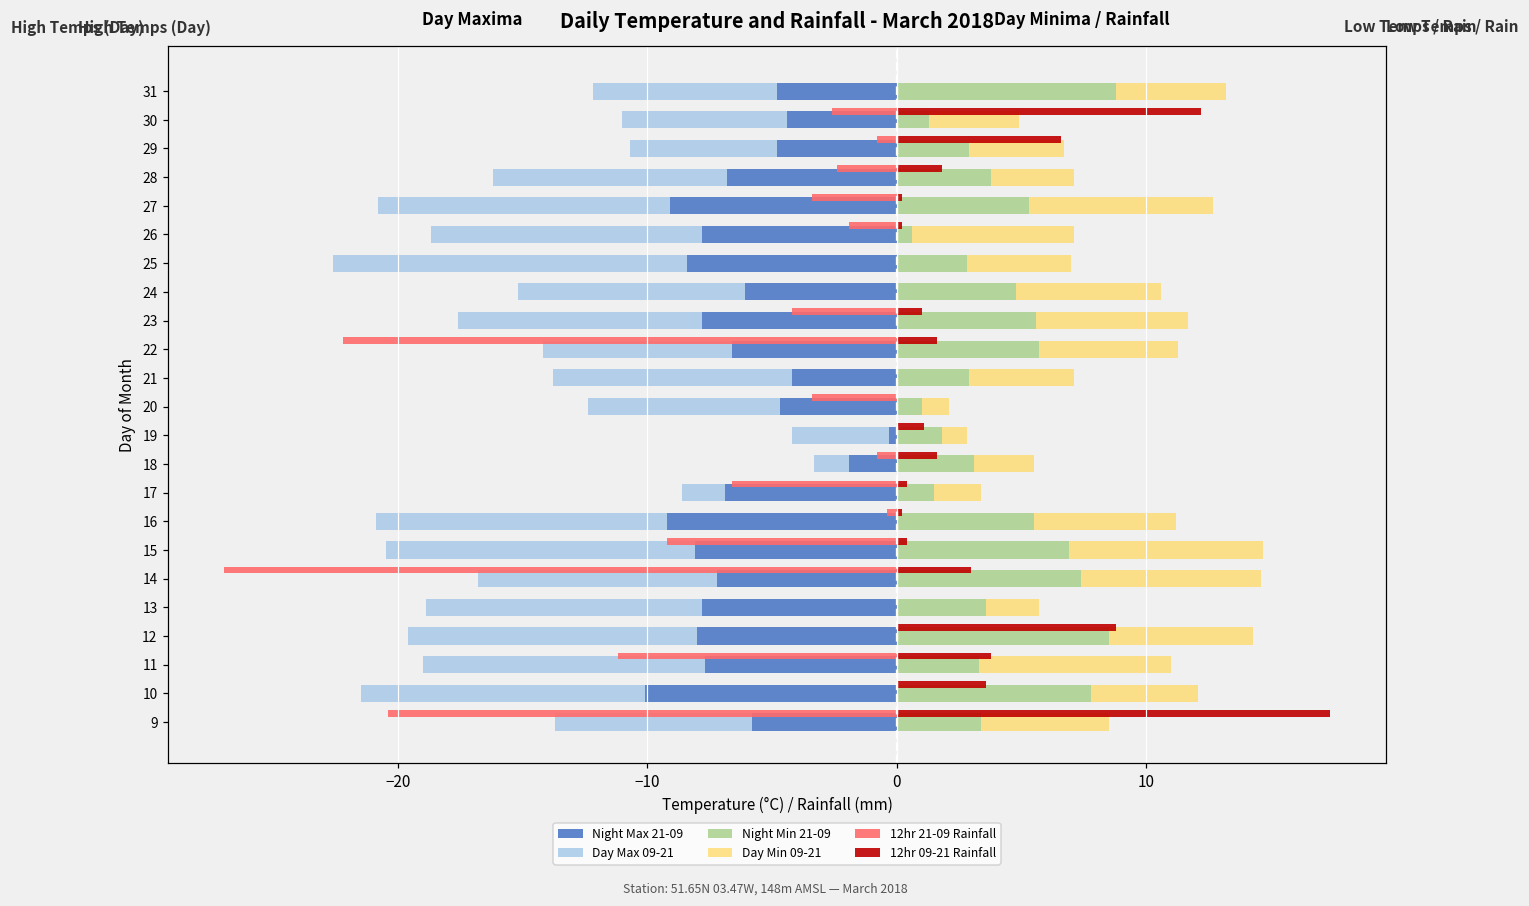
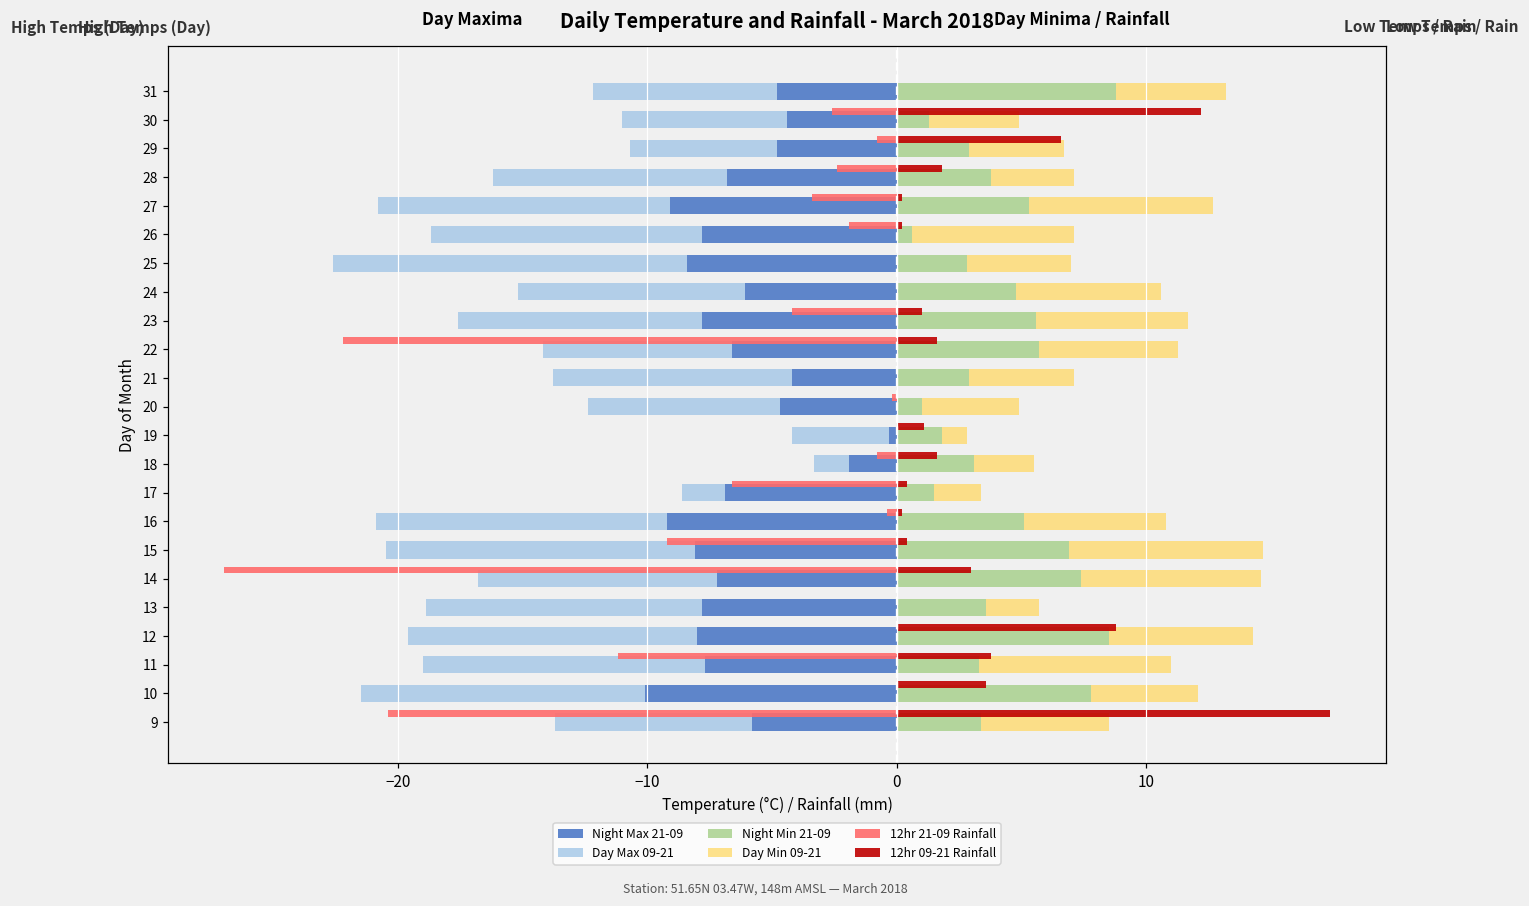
  {
    "Night Max 21-09": {
      "31": -4.8,
      "30": -4.4,
      "29": -4.8,
      "28": -6.8,
      "27": -9.1,
      "26": -7.8,
      "25": -8.4,
      "24": -6.1,
      "23": -7.8,
      "22": -6.6,
      "21": -4.2,
      "20": -4.7,
      "19": -0.3,
      "18": -1.9,
      "17": -6.9,
      "16": -9.2,
      "15": -8.1,
      "14": -7.2,
      "13": -7.8,
      "12": -8.0,
      "11": -7.7,
      "10": -10.1,
      "9": -5.8
    },
    "Day Max 09-21": {
      "31": -7.4,
      "30": -6.6,
      "29": -5.9,
      "28": -9.4,
      "27": -11.7,
      "26": -10.9,
      "25": -14.2,
      "24": -9.1,
      "23": -9.8,
      "22": -7.6,
      "21": -9.6,
      "20": -7.7,
      "19": -3.9,
      "18": -1.4,
      "17": -1.7,
      "16": -11.7,
      "15": -12.4,
      "14": -9.6,
      "13": -11.1,
      "12": -11.6,
      "11": -11.3,
      "10": -11.4,
      "9": -7.9
    },
    "Night Min 21-09": {
      "31": 8.8,
      "30": 1.3,
      "29": 2.9,
      "28": 3.8,
      "27": 5.3,
      "26": 0.6,
      "25": 2.8,
      "24": 4.8,
      "23": 5.6,
      "22": 5.7,
      "21": 2.9,
      "20": 1.0,
      "19": 1.8,
      "18": 3.1,
      "17": 1.5,
-     "16": 5.5,
+     "16": 5.1,
      "15": 6.9,
      "14": 7.4,
      "13": 3.6,
      "12": 8.5,
      "11": 3.3,
      "10": 7.8,
      "9": 3.4
    },
    "Day Min 09-21": {
      "31": 4.4,
      "30": 3.6,
      "29": 3.8,
      "28": 3.3,
      "27": 7.4,
      "26": 6.5,
      "25": 4.2,
      "24": 5.8,
      "23": 6.1,
      "22": 5.6,
      "21": 4.2,
-     "20": 1.1,
+     "20": 3.9,
      "19": 1.0,
      "18": 2.4,
      "17": 1.9,
      "16": 5.7,
      "15": 7.8,
      "14": 7.2,
      "13": 2.1,
      "12": 5.8,
      "11": 7.7,
      "10": 4.3,
      "9": 5.1
    },
    "12hr 21-09 Rainfall": {
      "31": 0.0,
      "30": -2.6,
      "29": -0.8,
      "28": -2.4,
      "27": -3.4,
      "26": -1.9,
      "25": 0.0,
      "24": 0.0,
      "23": -4.2,
      "22": -22.2,
      "21": 0.0,
-     "20": -3.4,
+     "20": -0.2,
      "19": 0.0,
      "18": -0.8,
      "17": -6.6,
      "16": -0.4,
      "15": -9.2,
      "14": -27.0,
      "13": 0.0,
      "12": 0.0,
      "11": -11.2,
      "10": 0.0,
      "9": -20.4
    },
    "12hr 09-21 Rainfall": {
      "31": 0.0,
      "30": 12.2,
      "29": 6.6,
      "28": 1.8,
      "27": 0.2,
      "26": 0.2,
      "25": 0.0,
      "24": 0.0,
      "23": 1.0,
      "22": 1.6,
      "21": 0.0,
      "20": 0.0,
      "19": 1.1,
      "18": 1.6,
      "17": 0.4,
      "16": 0.2,
      "15": 0.4,
      "14": 3.0,
      "13": 0.0,
      "12": 8.8,
      "11": 3.8,
      "10": 3.6,
      "9": 17.4
    }
  }
